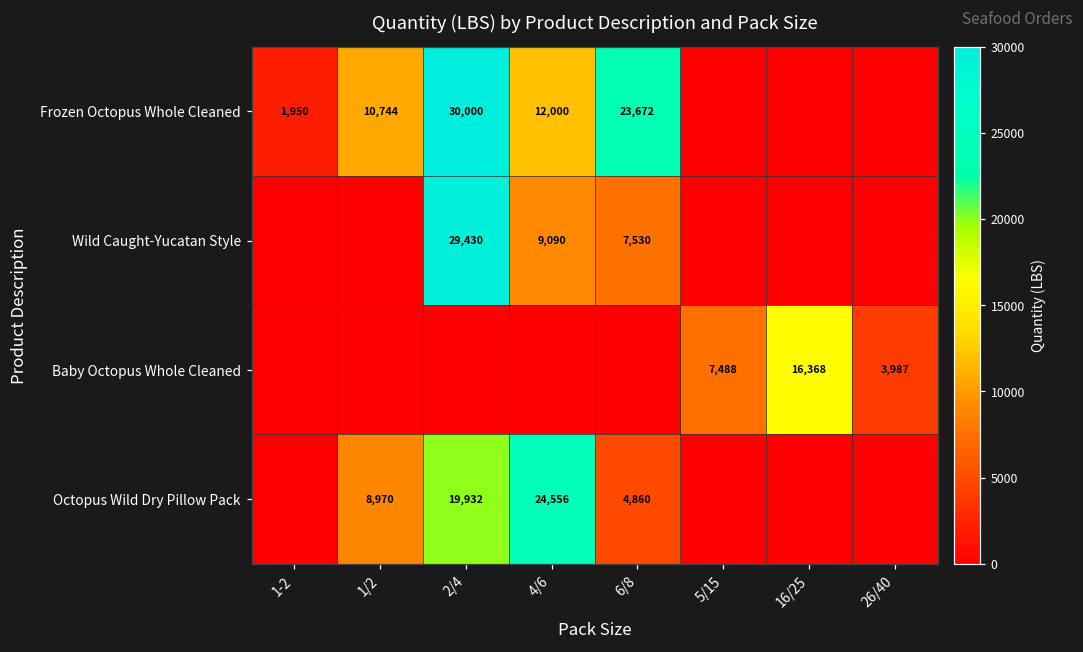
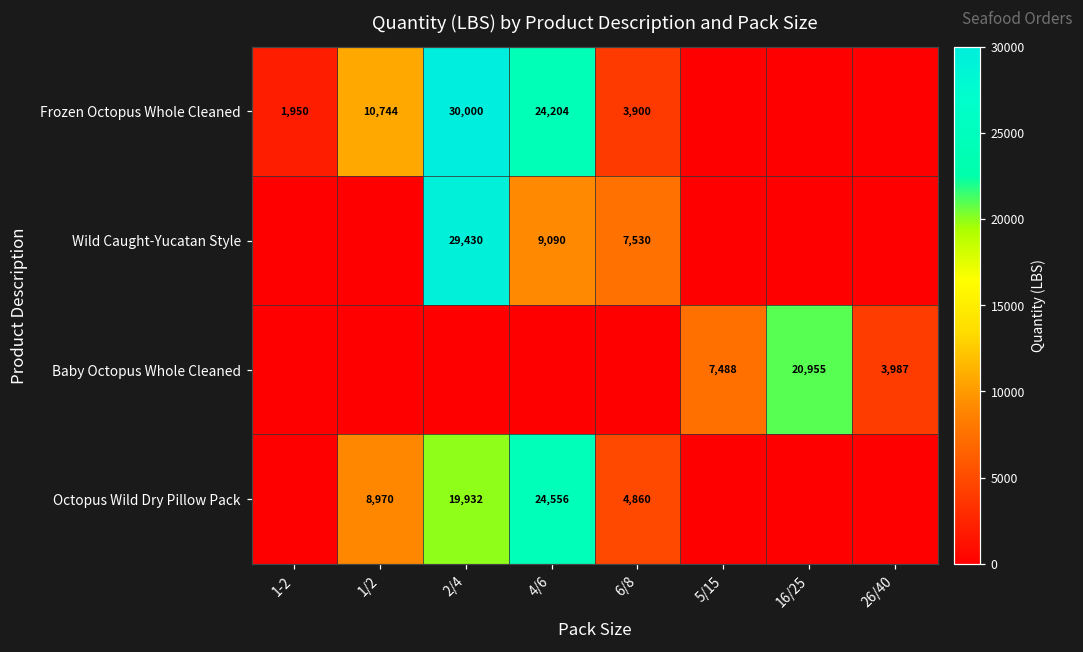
  {
    "Frozen Octopus Whole Cleaned": {
      "1-2": "1,950",
      "1/2": "10,744",
      "2/4": "30,000",
-     "4/6": "12,000",
-     "6/8": "23,672"
+     "4/6": "24,204",
+     "6/8": "3,900"
    },
    "Wild Caught-Yucatan Style": {
      "2/4": "29,430",
      "4/6": "9,090",
      "6/8": "7,530"
    },
    "Baby Octopus Whole Cleaned": {
      "5/15": "7,488",
-     "16/25": "16,368",
+     "16/25": "20,955",
      "26/40": "3,987"
    },
    "Octopus Wild Dry Pillow Pack": {
      "1/2": "8,970",
      "2/4": "19,932",
      "4/6": "24,556",
      "6/8": "4,860"
    }
  }
